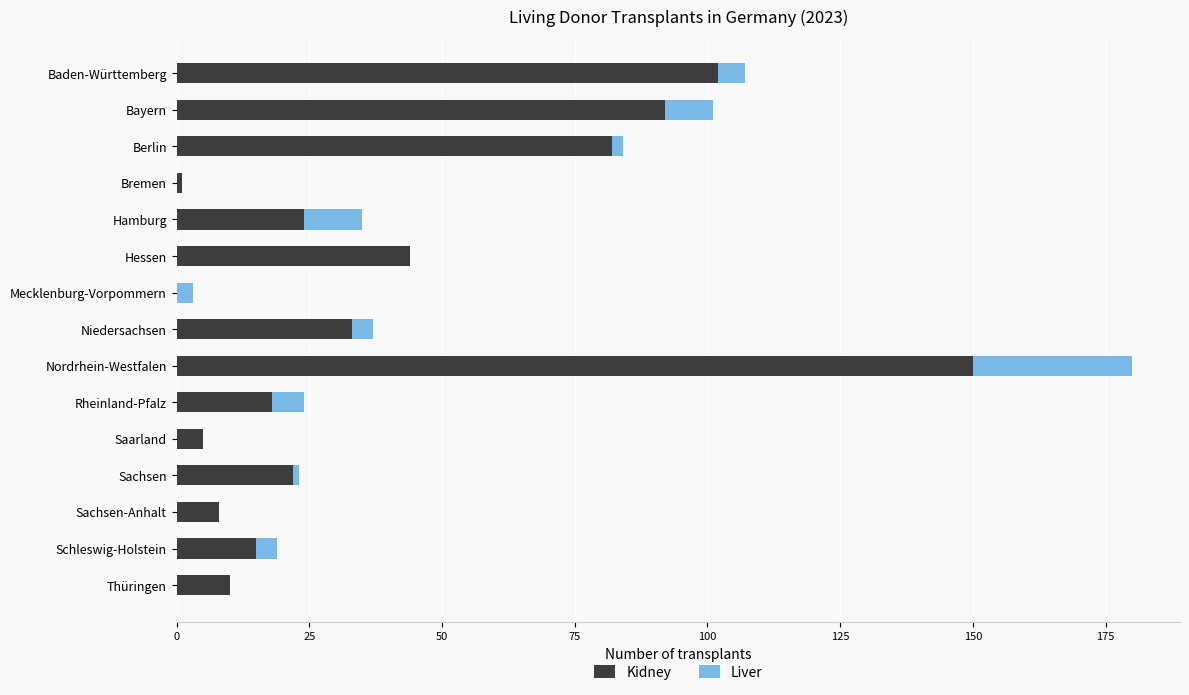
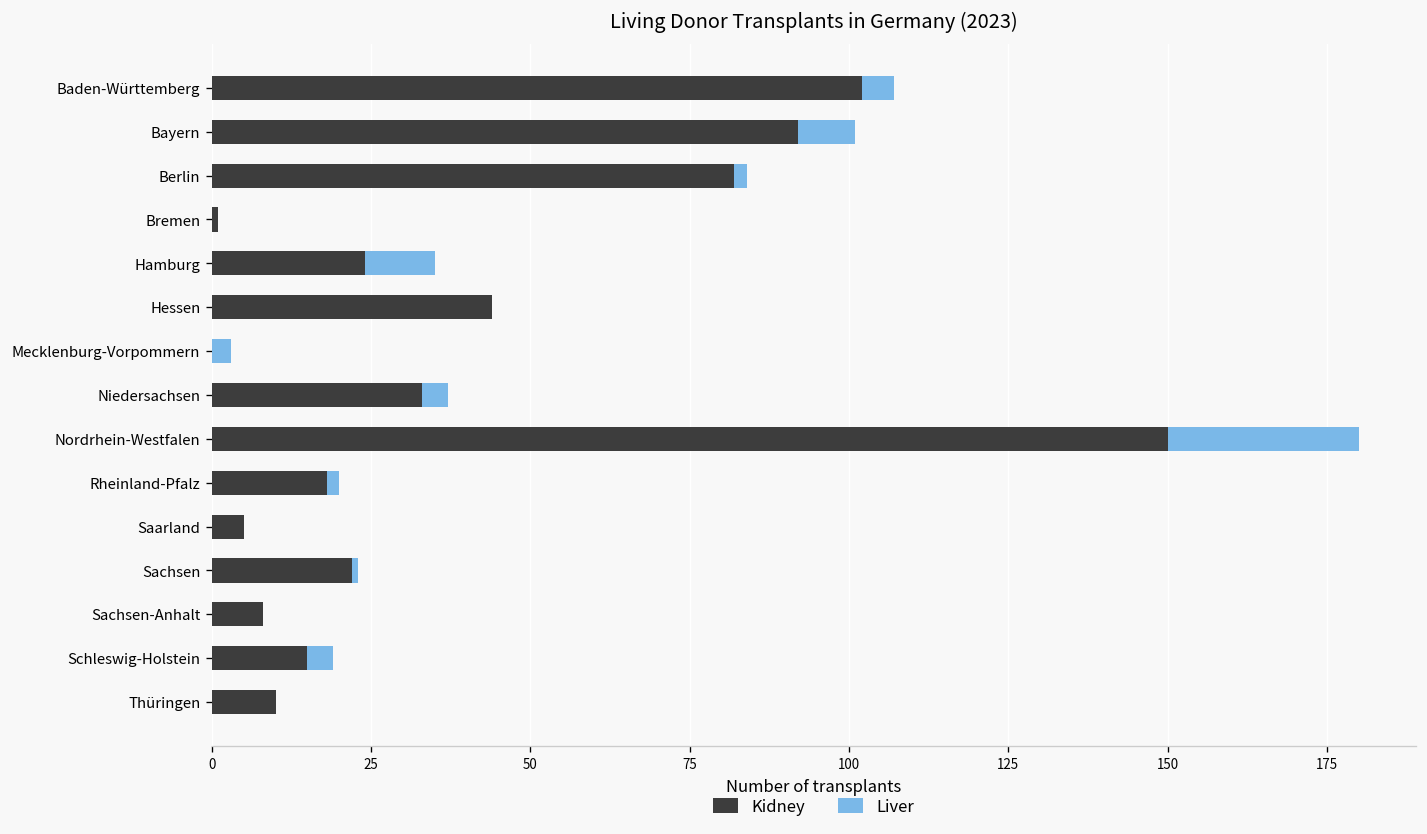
  {
    "Kidney": {
      "Baden-Württemberg": 102,
      "Bayern": 92,
      "Berlin": 82,
      "Bremen": 1,
      "Hamburg": 24,
      "Hessen": 44,
      "Mecklenburg-Vorpommern": 0,
      "Niedersachsen": 33,
      "Nordrhein-Westfalen": 150,
      "Rheinland-Pfalz": 18,
      "Saarland": 5,
      "Sachsen": 22,
      "Sachsen-Anhalt": 8,
      "Schleswig-Holstein": 15,
      "Thüringen": 10
    },
    "Liver": {
      "Baden-Württemberg": 5,
      "Bayern": 9,
      "Berlin": 2,
      "Bremen": 0,
      "Hamburg": 11,
      "Hessen": 0,
      "Mecklenburg-Vorpommern": 3,
      "Niedersachsen": 4,
      "Nordrhein-Westfalen": 30,
-     "Rheinland-Pfalz": 6,
+     "Rheinland-Pfalz": 2,
      "Saarland": 0,
      "Sachsen": 1,
      "Sachsen-Anhalt": 0,
      "Schleswig-Holstein": 4,
      "Thüringen": 0
    }
  }
